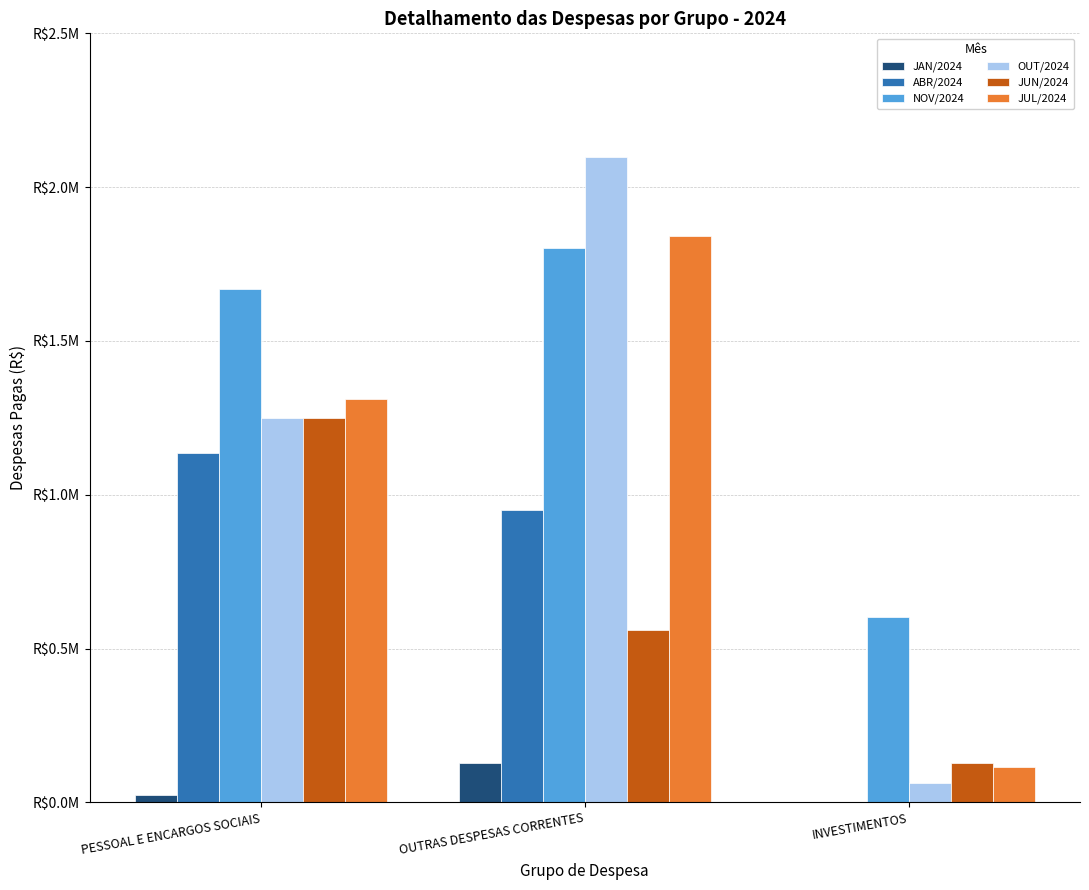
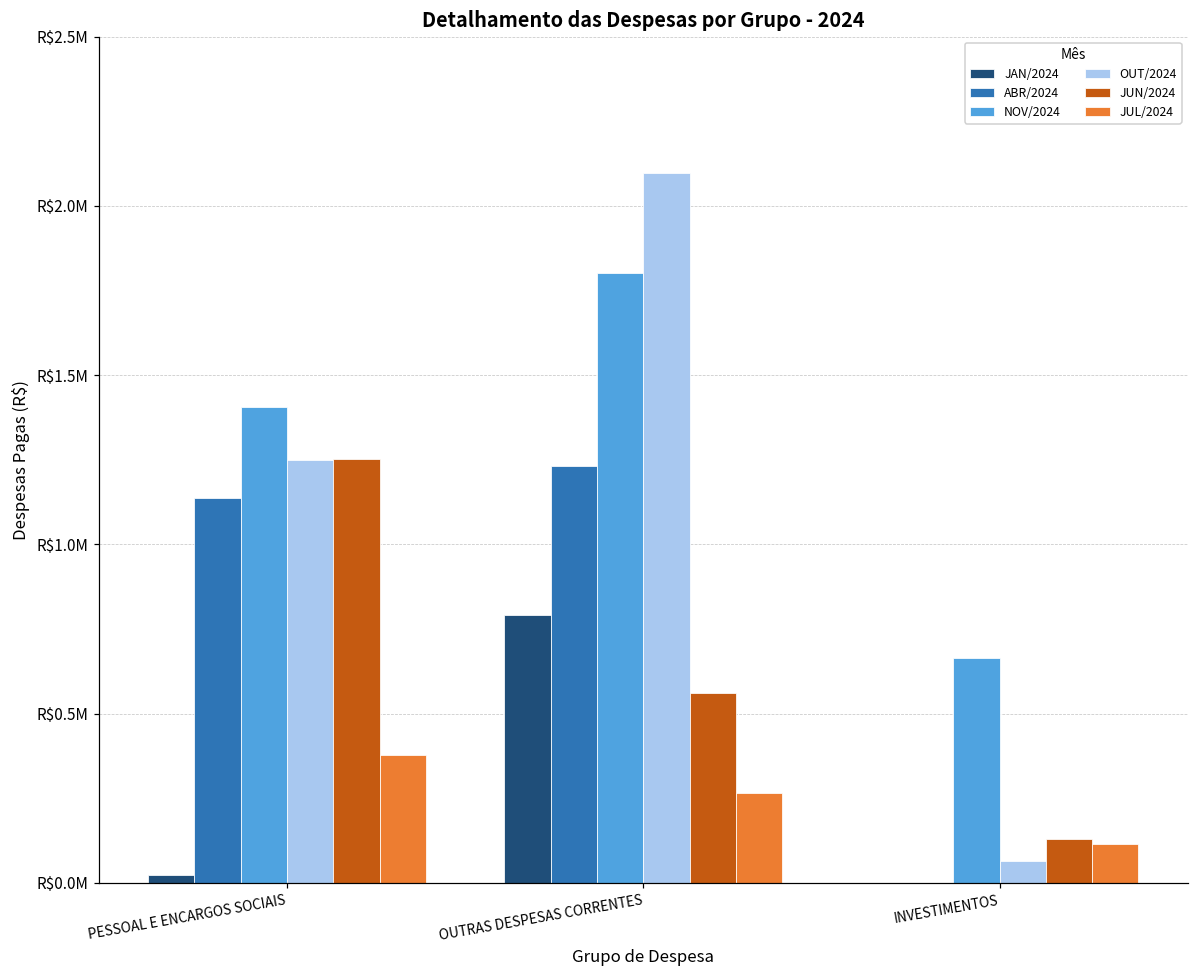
  {
    "JAN/2024": {
      "PESSOAL E ENCARGOS SOCIAIS": "R$20000",
-     "OUTRAS DESPESAS CORRENTES": "R$130000",
+     "OUTRAS DESPESAS CORRENTES": "R$790000",
      "INVESTIMENTOS": "R$0"
    },
    "ABR/2024": {
      "PESSOAL E ENCARGOS SOCIAIS": "R$1140000",
-     "OUTRAS DESPESAS CORRENTES": "R$950000",
+     "OUTRAS DESPESAS CORRENTES": "R$1230000",
      "INVESTIMENTOS": "R$0"
    },
    "NOV/2024": {
-     "PESSOAL E ENCARGOS SOCIAIS": "R$1670000",
+     "PESSOAL E ENCARGOS SOCIAIS": "R$1410000",
      "OUTRAS DESPESAS CORRENTES": "R$1800000",
-     "INVESTIMENTOS": "R$600000"
+     "INVESTIMENTOS": "R$660000"
    },
    "OUT/2024": {
      "PESSOAL E ENCARGOS SOCIAIS": "R$1250000",
      "OUTRAS DESPESAS CORRENTES": "R$2100000",
      "INVESTIMENTOS": "R$60000"
    },
    "JUN/2024": {
      "PESSOAL E ENCARGOS SOCIAIS": "R$1250000",
      "OUTRAS DESPESAS CORRENTES": "R$560000",
      "INVESTIMENTOS": "R$130000"
    },
    "JUL/2024": {
-     "PESSOAL E ENCARGOS SOCIAIS": "R$1310000",
-     "OUTRAS DESPESAS CORRENTES": "R$1840000",
+     "PESSOAL E ENCARGOS SOCIAIS": "R$380000",
+     "OUTRAS DESPESAS CORRENTES": "R$270000",
      "INVESTIMENTOS": "R$110000"
    }
  }
